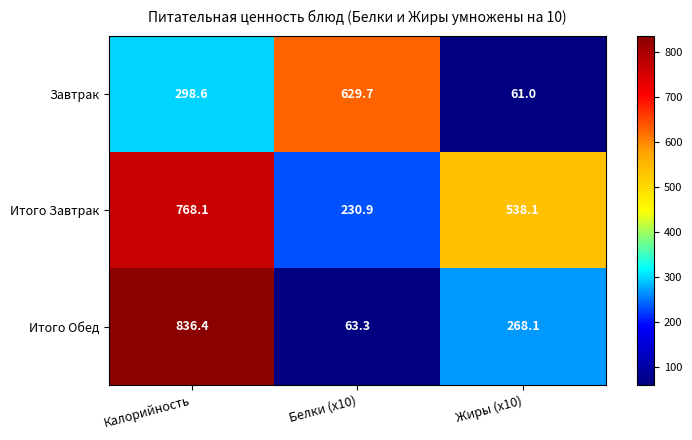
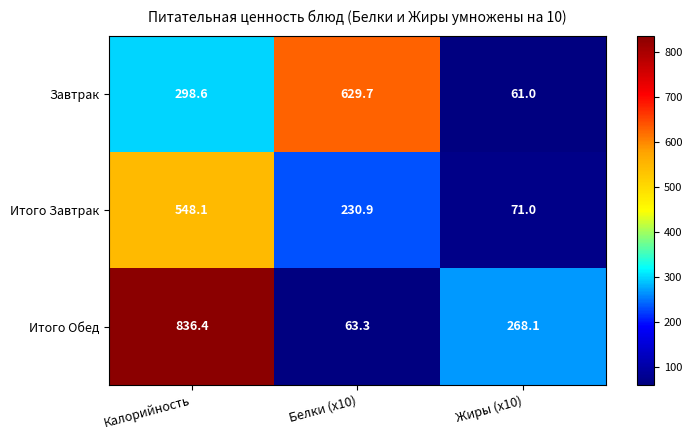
  {
    "Завтрак": {
      "Калорийность": 298.6,
      "Белки (x10)": 629.7,
      "Жиры (x10)": 61.0
    },
    "Итого Завтрак": {
-     "Калорийность": 768.1,
+     "Калорийность": 548.1,
      "Белки (x10)": 230.9,
-     "Жиры (x10)": 538.1
+     "Жиры (x10)": 71.0
    },
    "Итого Обед": {
      "Калорийность": 836.4,
      "Белки (x10)": 63.3,
      "Жиры (x10)": 268.1
    }
  }
